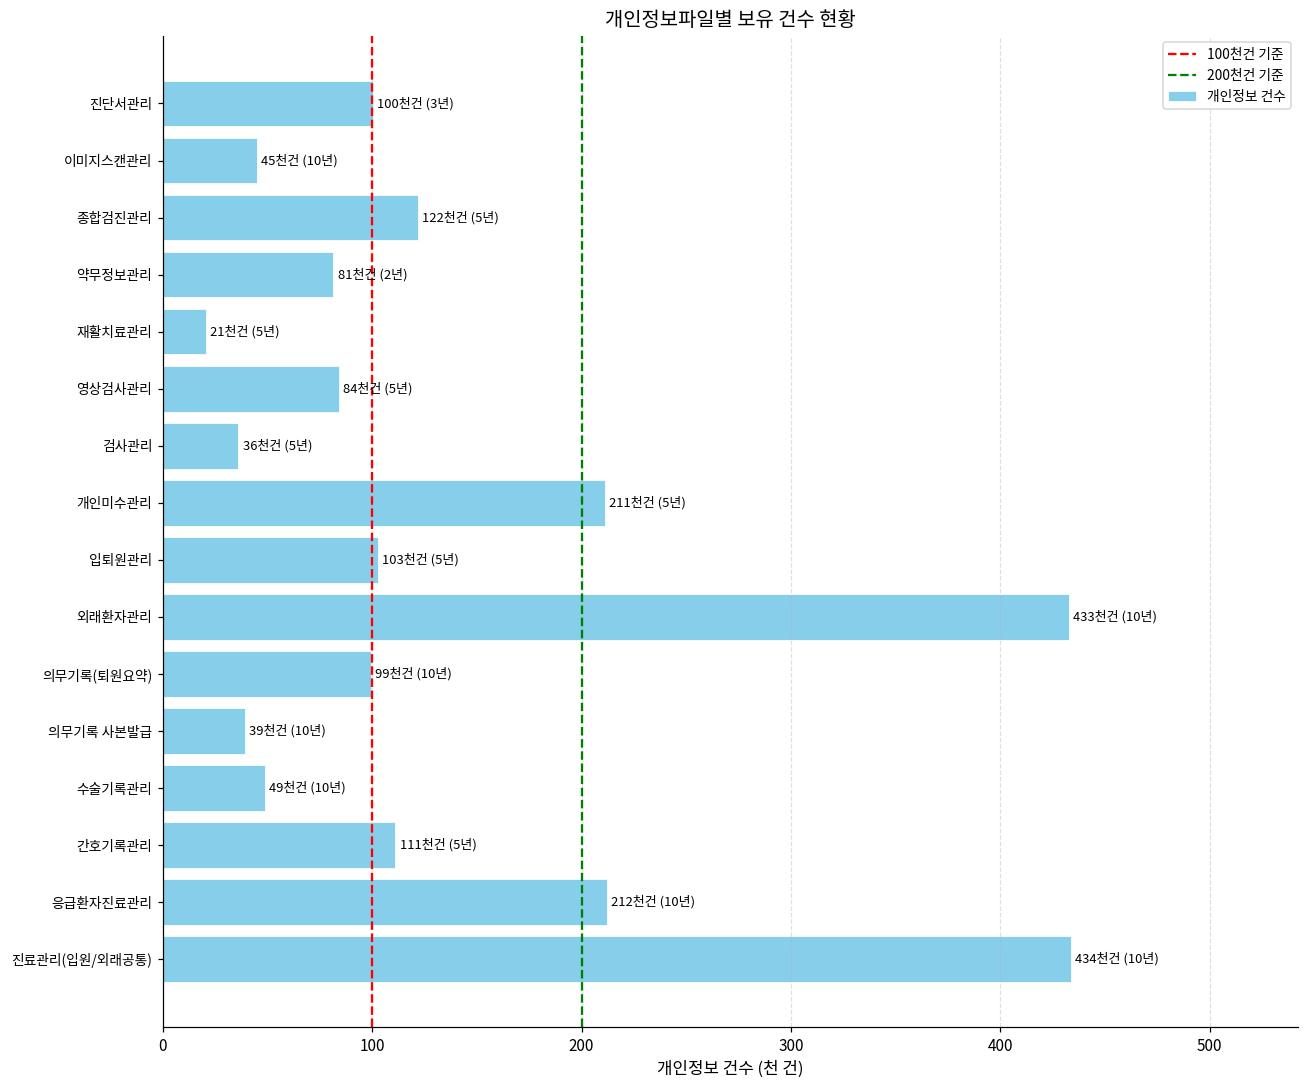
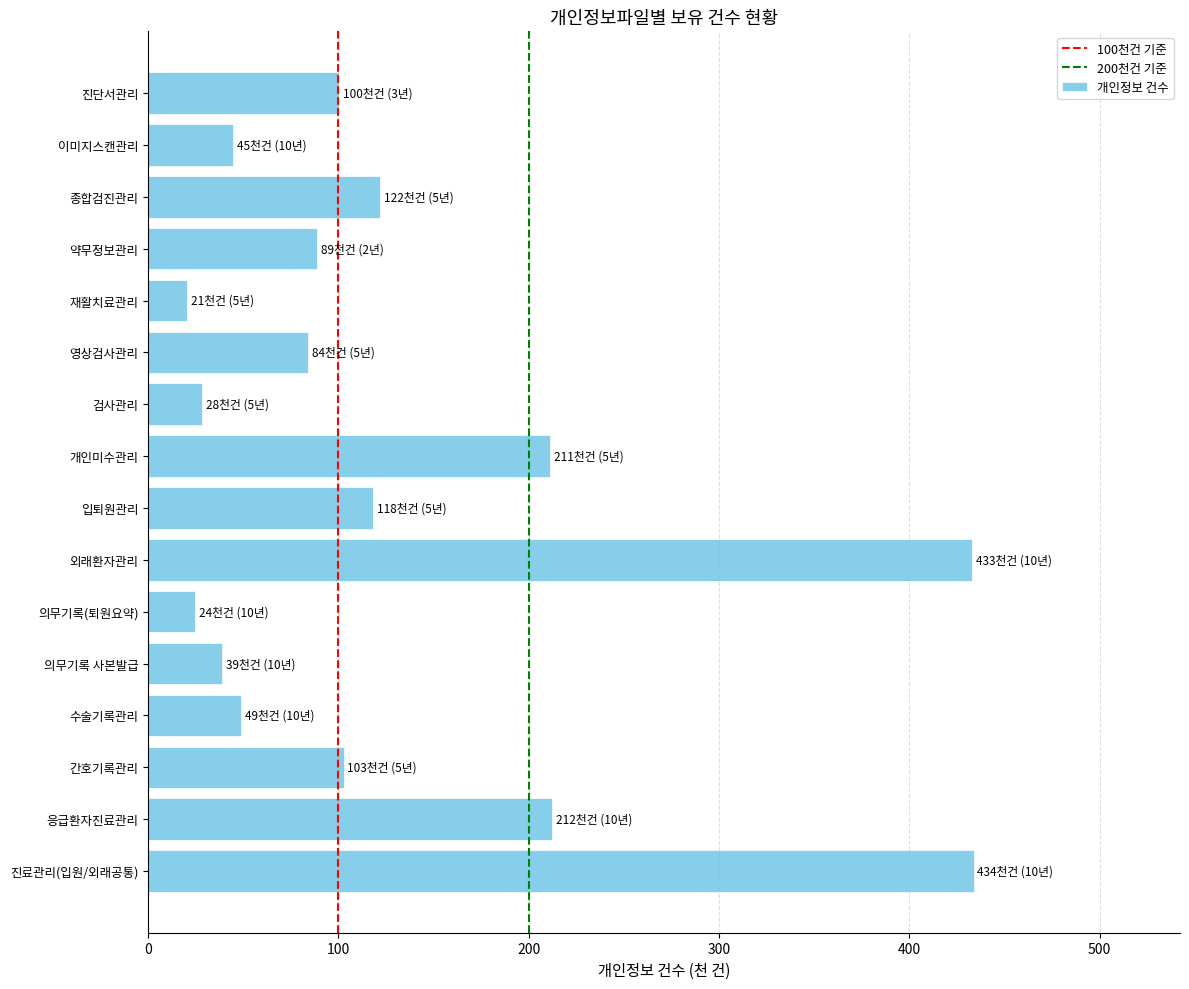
  {
    "진단서관리": 100,
    "이미지스캔관리": 45,
    "종합검진관리": 122,
-   "약무정보관리": 81,
+   "약무정보관리": 89,
    "재활치료관리": 21,
    "영상검사관리": 84,
-   "검사관리": 36,
+   "검사관리": 28,
    "개인미수관리": 211,
-   "입퇴원관리": 103,
+   "입퇴원관리": 118,
    "외래환자관리": 433,
-   "의무기록(퇴원요약)": 99,
+   "의무기록(퇴원요약)": 24,
    "의무기록 사본발급": 39,
    "수술기록관리": 49,
-   "간호기록관리": 111,
+   "간호기록관리": 103,
    "응급환자진료관리": 212,
    "진료관리(입원/외래공통)": 434
  }
